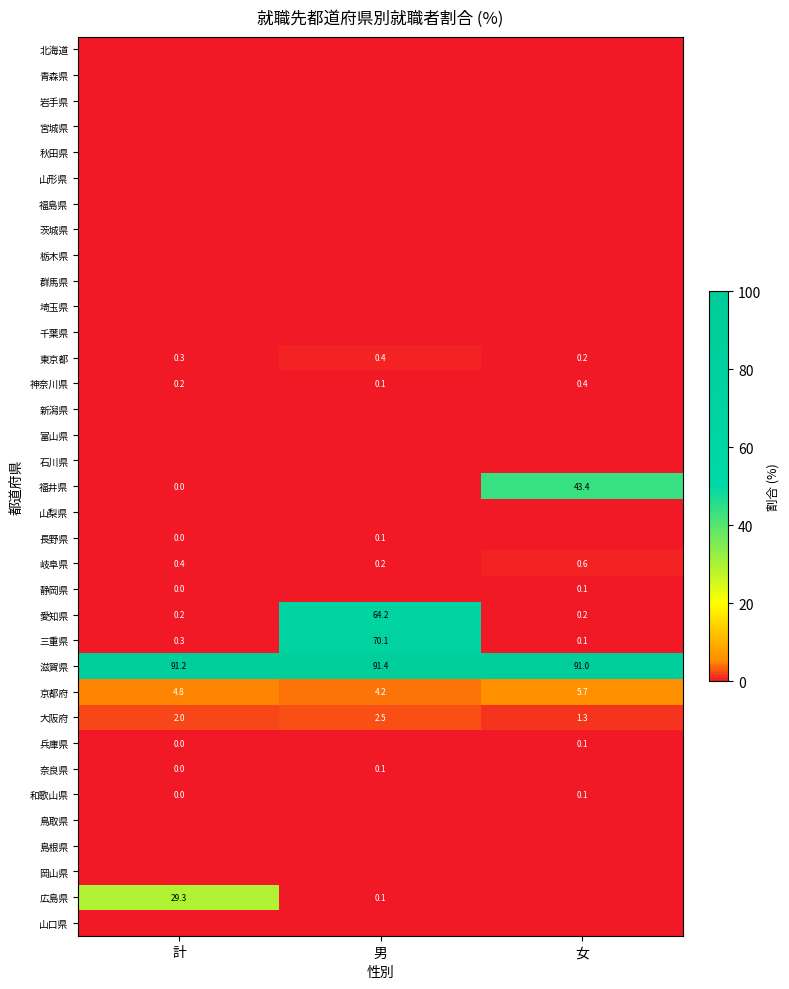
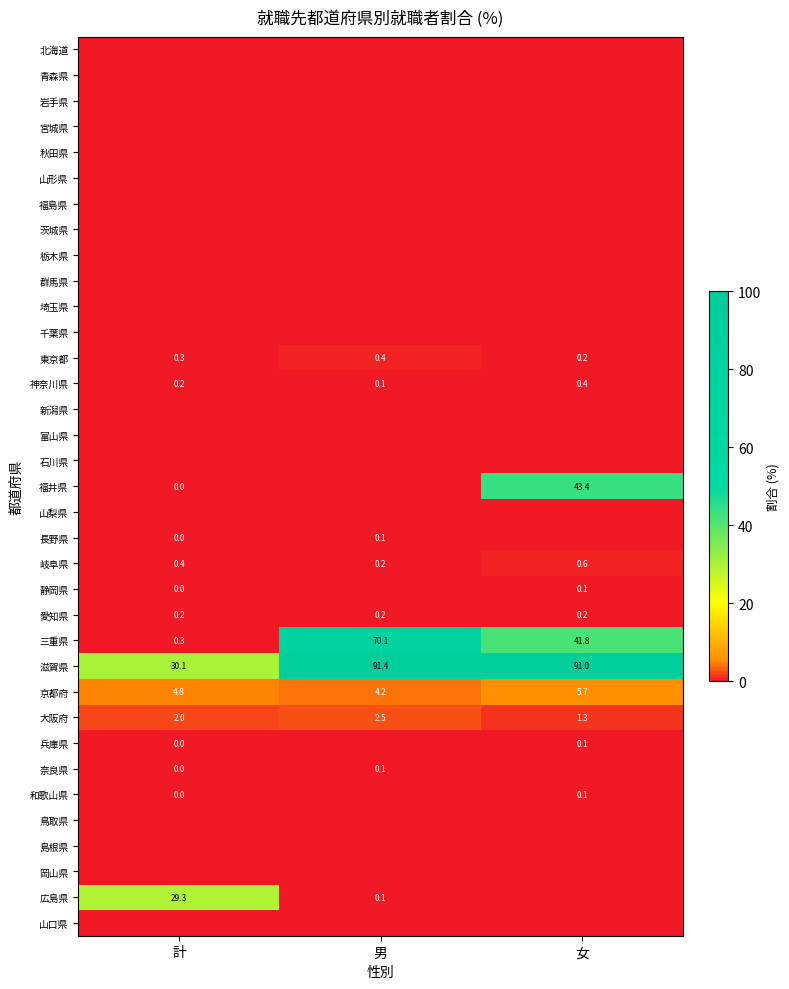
  {
    "東京都": {
      "計": 0.3,
      "男": 0.4,
      "女": 0.2
    },
    "神奈川県": {
      "計": 0.2,
      "男": 0.1,
      "女": 0.4
    },
    "福井県": {
      "計": 0.0,
      "女": 43.4
    },
    "長野県": {
      "計": 0.0,
      "男": 0.1
    },
    "岐阜県": {
      "計": 0.4,
      "男": 0.2,
      "女": 0.6
    },
    "静岡県": {
      "計": 0.0,
      "女": 0.1
    },
    "愛知県": {
      "計": 0.2,
-     "男": 64.2,
+     "男": 0.2,
      "女": 0.2
    },
    "三重県": {
      "計": 0.3,
      "男": 70.1,
-     "女": 0.1
+     "女": 41.8
    },
    "滋賀県": {
-     "計": 91.2,
+     "計": 30.1,
      "男": 91.4,
      "女": 91.0
    },
    "京都府": {
      "計": 4.8,
      "男": 4.2,
      "女": 5.7
    },
    "大阪府": {
      "計": 2.0,
      "男": 2.5,
      "女": 1.3
    },
    "兵庫県": {
      "計": 0.0,
      "女": 0.1
    },
    "奈良県": {
      "計": 0.0,
      "男": 0.1
    },
    "和歌山県": {
      "計": 0.0,
      "女": 0.1
    },
    "広島県": {
      "計": 29.3,
      "男": 0.1
    }
  }
